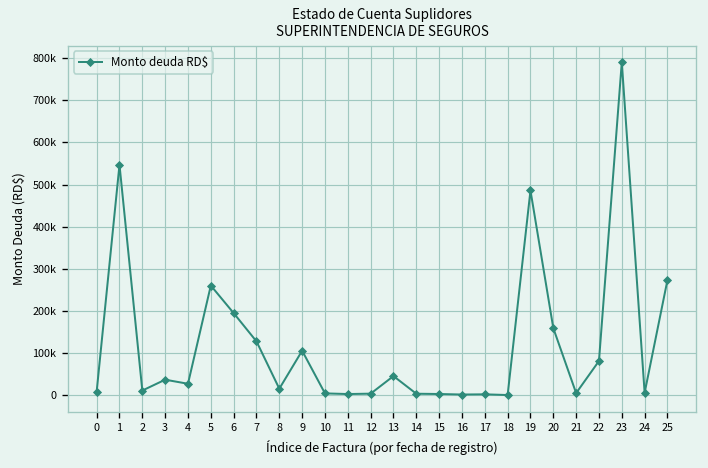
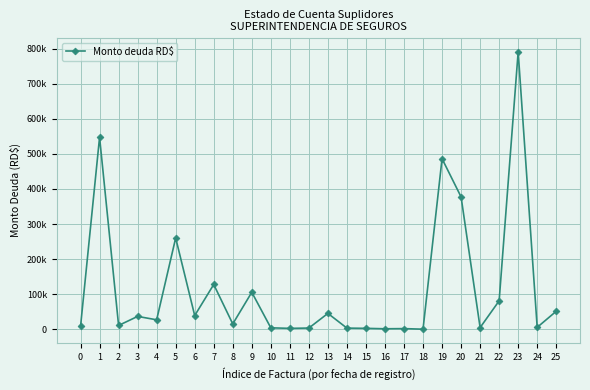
  {
    "0": 10000,
    "1": 550000,
    "2": 10000,
    "3": 40000,
    "4": 30000,
    "5": 260000,
-   "6": 200000,
+   "6": 40000,
    "7": 130000,
    "8": 20000,
    "9": 110000,
    "10": 0,
    "11": 0,
    "12": 0,
    "13": 50000,
    "14": 0,
    "15": 0,
    "16": 0,
    "17": 0,
    "18": 0,
    "19": 490000,
-   "20": 160000,
+   "20": 380000,
    "21": 10000,
    "22": 80000,
    "23": 790000,
    "24": 10000,
-   "25": 270000
+   "25": 50000
  }
